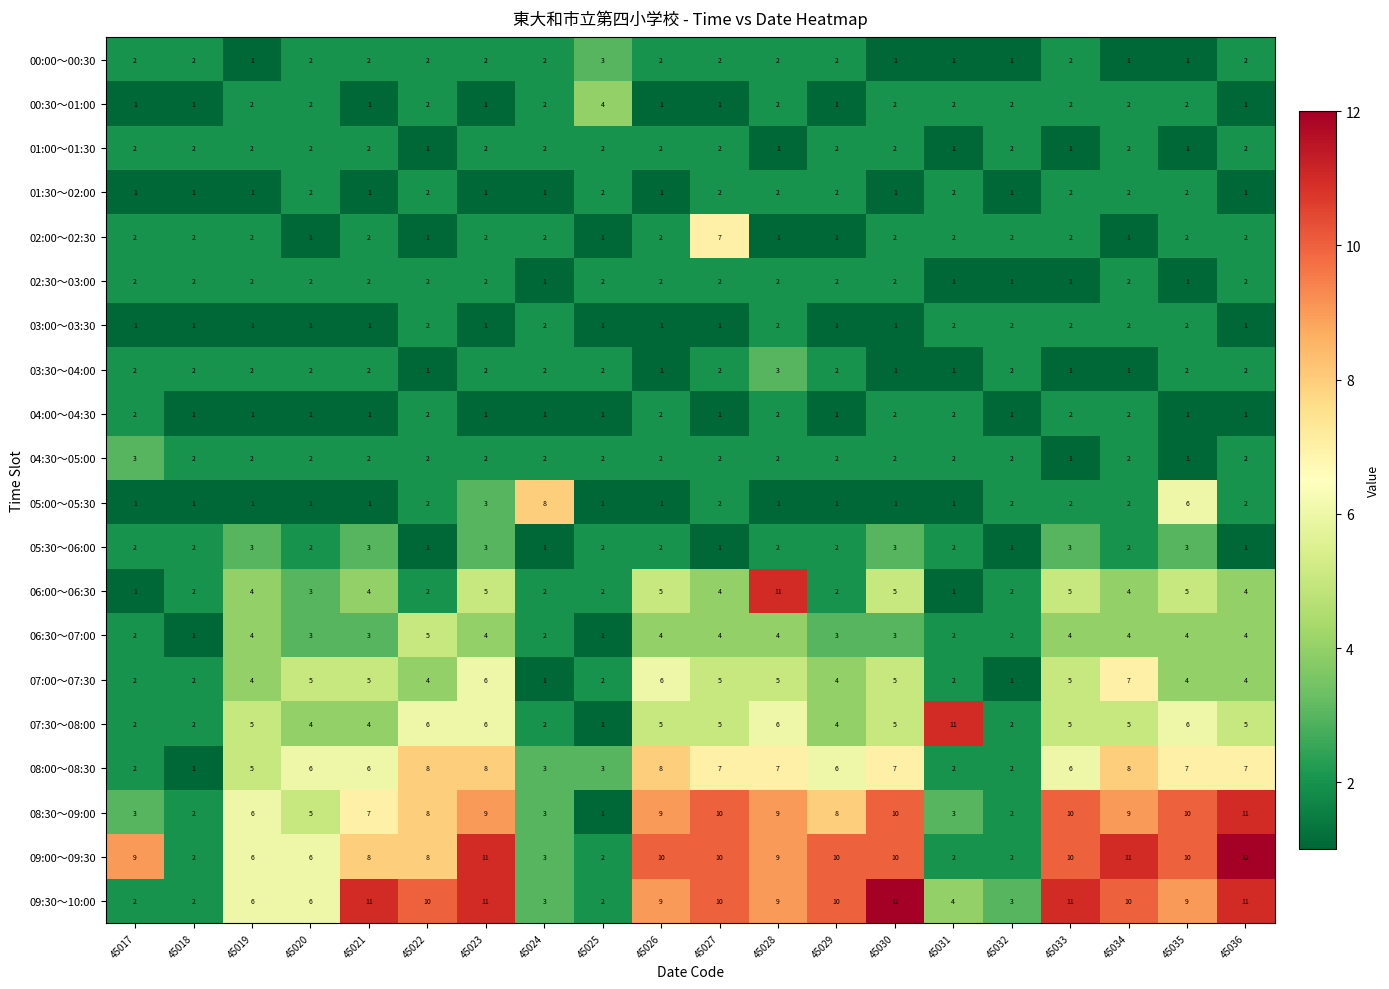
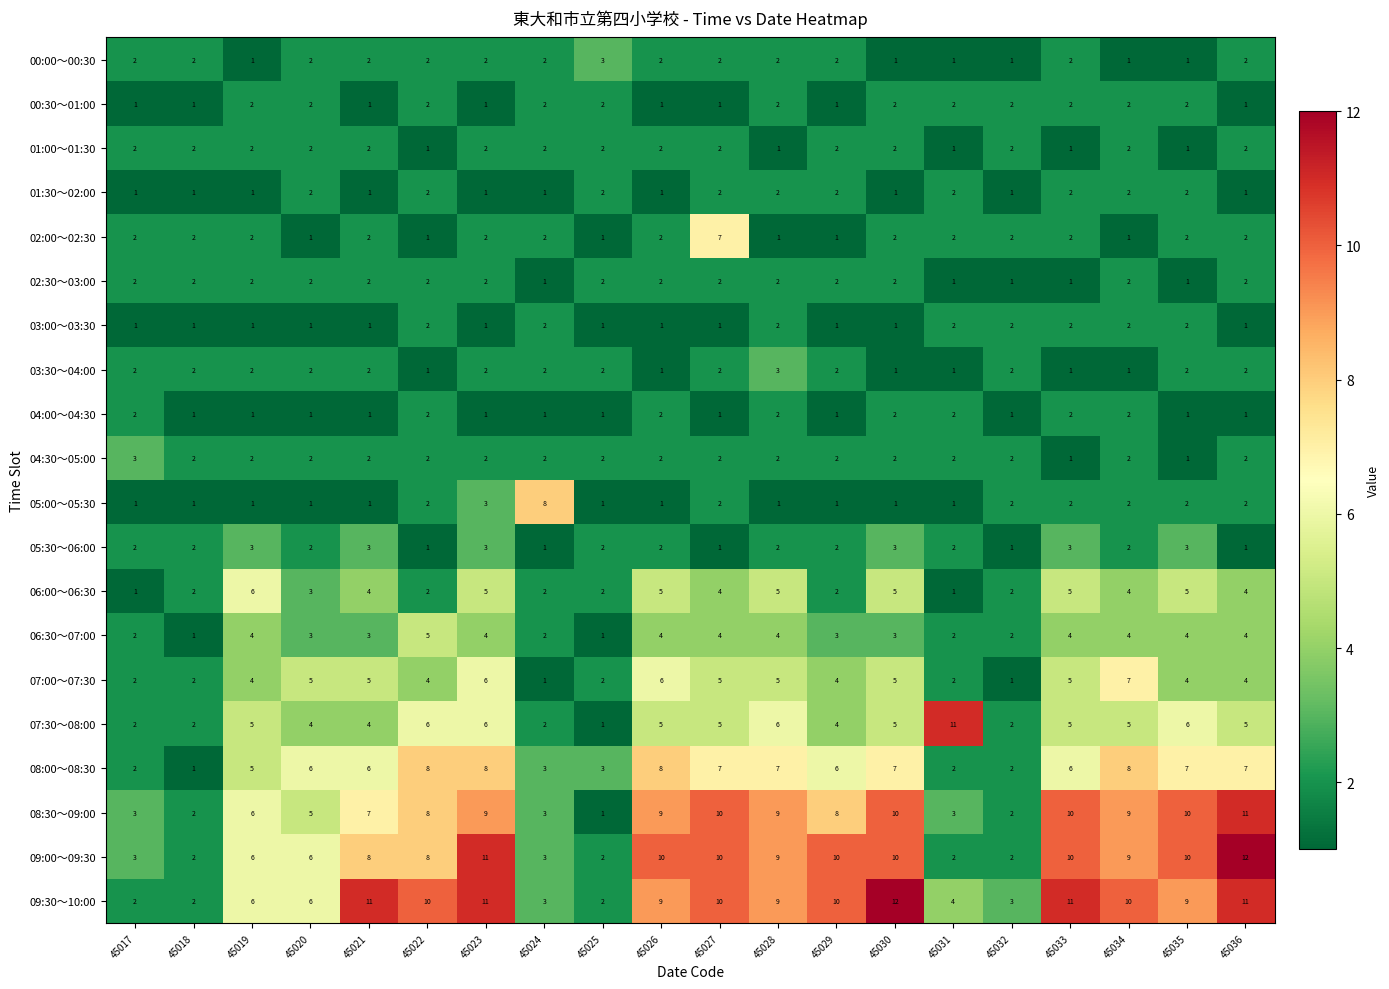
  {
    "00:30～01:00": {
      "45017": 1,
      "45018": 1,
      "45019": 2,
      "45020": 2,
      "45021": 1,
      "45022": 2,
      "45023": 1,
      "45024": 2,
-     "45025": 4,
+     "45025": 2,
      "45026": 1,
      "45027": 1,
      "45028": 2,
      "45029": 1,
      "45030": 2,
      "45031": 2,
      "45032": 2,
      "45033": 2,
      "45034": 2,
      "45035": 2,
      "45036": 1
    },
    "05:00～05:30": {
      "45017": 1,
      "45018": 1,
      "45019": 1,
      "45020": 1,
      "45021": 1,
      "45022": 2,
      "45023": 3,
      "45024": 8,
      "45025": 1,
      "45026": 1,
      "45027": 2,
      "45028": 1,
      "45029": 1,
      "45030": 1,
      "45031": 1,
      "45032": 2,
      "45033": 2,
      "45034": 2,
-     "45035": 6,
+     "45035": 2,
      "45036": 2
    },
    "06:00～06:30": {
      "45017": 1,
      "45018": 2,
-     "45019": 4,
+     "45019": 6,
      "45020": 3,
      "45021": 4,
      "45022": 2,
      "45023": 5,
      "45024": 2,
      "45025": 2,
      "45026": 5,
      "45027": 4,
-     "45028": 11,
+     "45028": 5,
      "45029": 2,
      "45030": 5,
      "45031": 1,
      "45032": 2,
      "45033": 5,
      "45034": 4,
      "45035": 5,
      "45036": 4
    },
    "09:00～09:30": {
-     "45017": 9,
+     "45017": 3,
      "45018": 2,
      "45019": 6,
      "45020": 6,
      "45021": 8,
      "45022": 8,
      "45023": 11,
      "45024": 3,
      "45025": 2,
      "45026": 10,
      "45027": 10,
      "45028": 9,
      "45029": 10,
      "45030": 10,
      "45031": 2,
      "45032": 2,
      "45033": 10,
-     "45034": 11,
+     "45034": 9,
      "45035": 10,
      "45036": 12
    }
  }
